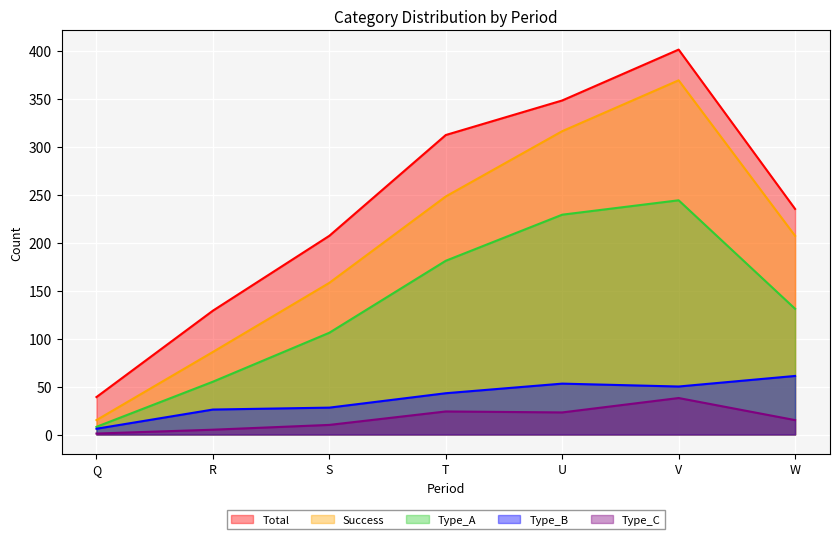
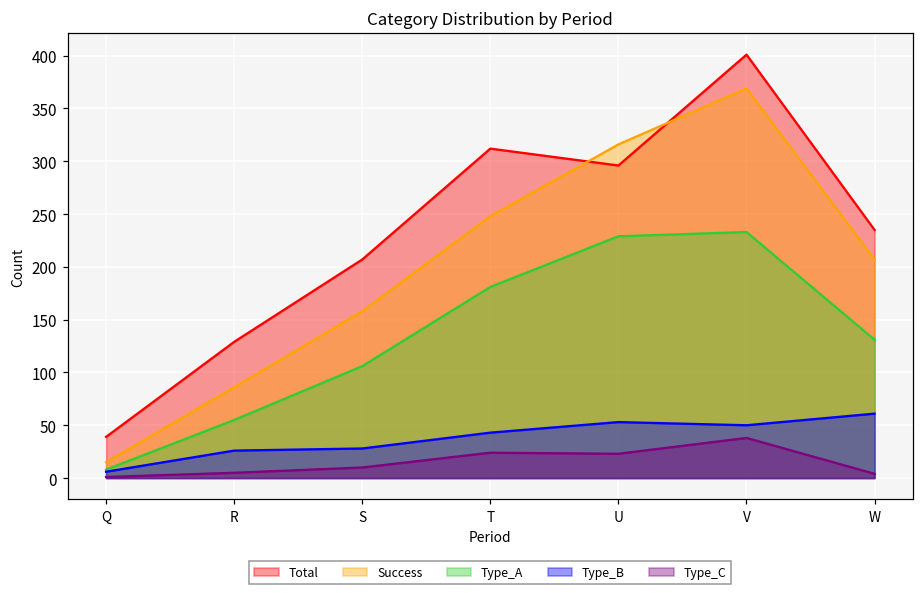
  {
    "Total": {
      "Q": 40,
      "R": 130,
      "S": 210,
      "T": 310,
-     "U": 350,
+     "U": 300,
      "V": 400,
      "W": 240
    },
    "Success": {
      "Q": 20,
      "R": 90,
      "S": 160,
      "T": 250,
      "U": 320,
      "V": 370,
      "W": 210
    },
    "Type_A": {
      "R": 60,
      "S": 110,
      "T": 180,
      "U": 230,
-     "V": 240,
+     "V": 230,
      "W": 130
    },
    "Type_B": {
      "R": 30,
      "S": 30,
      "T": 40,
      "U": 50,
      "V": 50,
      "W": 60
    },
    "Type_C": {
      "Q": 0,
      "R": 10,
      "S": 10,
      "T": 20,
      "U": 20,
      "V": 40,
-     "W": 20
+     "W": 0
    }
  }
